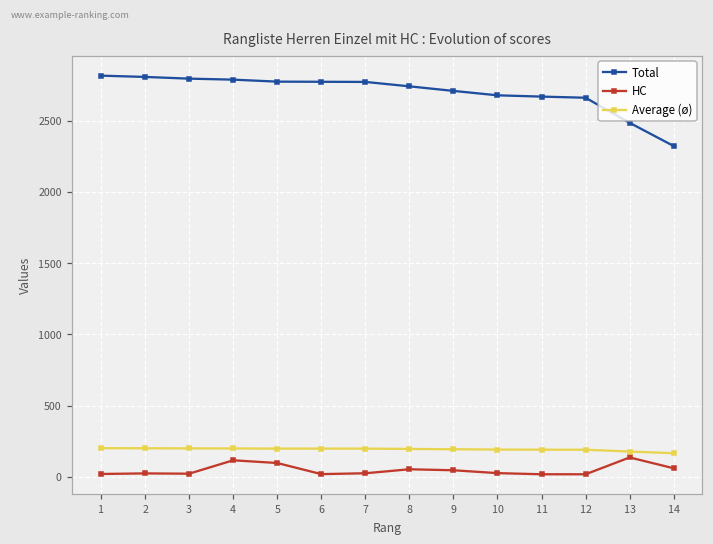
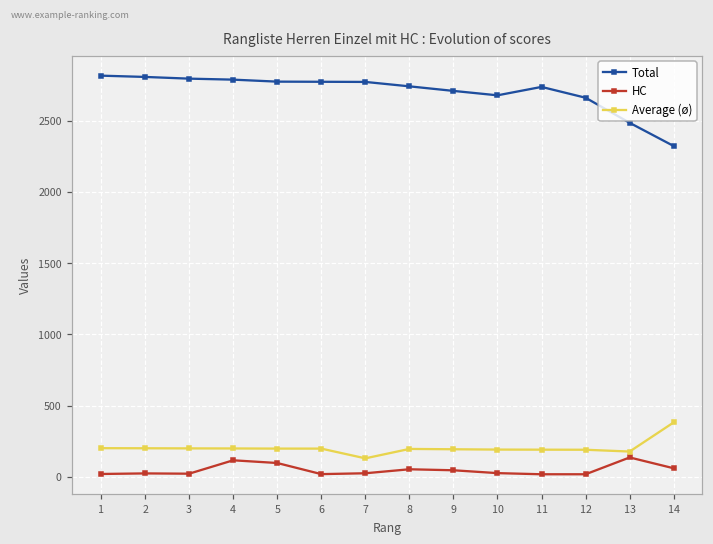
  {
    "Total": {
      "1": 2820,
      "2": 2810,
      "3": 2790,
      "4": 2790,
      "5": 2770,
      "6": 2770,
      "7": 2770,
      "8": 2740,
      "9": 2710,
      "10": 2680,
-     "11": 2670,
+     "11": 2740,
      "12": 2660,
      "13": 2480,
      "14": 2320
    },
    "HC": {
      "1": 20,
      "2": 20,
      "3": 20,
      "4": 120,
      "5": 100,
      "6": 20,
      "7": 30,
      "8": 50,
      "9": 50,
      "10": 30,
      "11": 20,
      "12": 20,
      "13": 140,
      "14": 60
    },
    "Average (ø)": {
      "1": 200,
      "2": 200,
      "3": 200,
      "4": 200,
      "5": 200,
      "6": 200,
-     "7": 200,
+     "7": 130,
      "8": 200,
      "9": 190,
      "10": 190,
      "11": 190,
      "12": 190,
      "13": 180,
-     "14": 170
+     "14": 380
    }
  }
